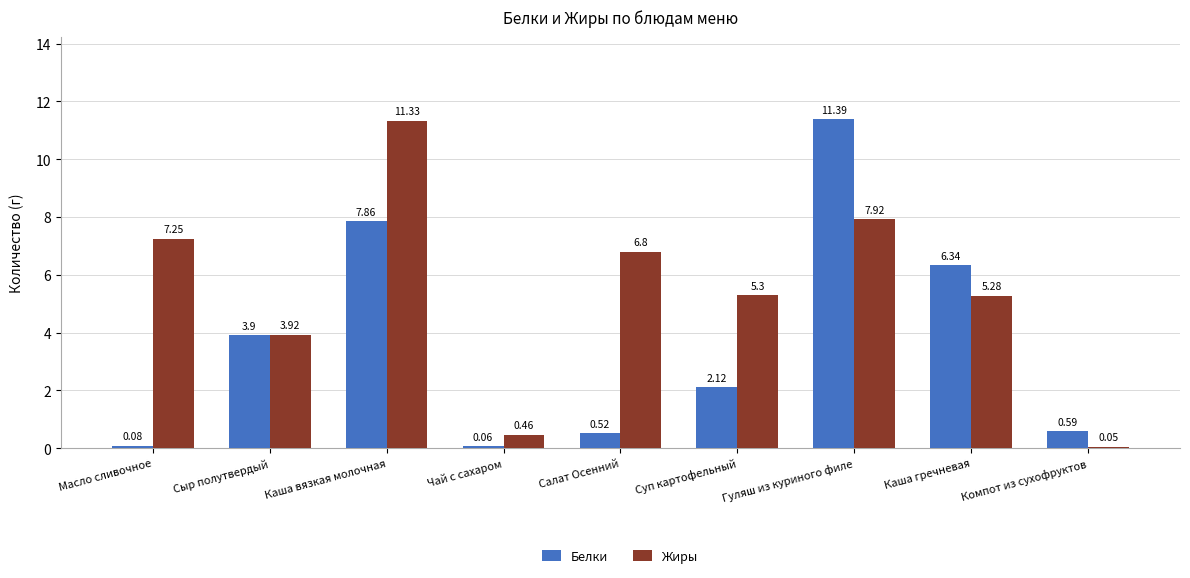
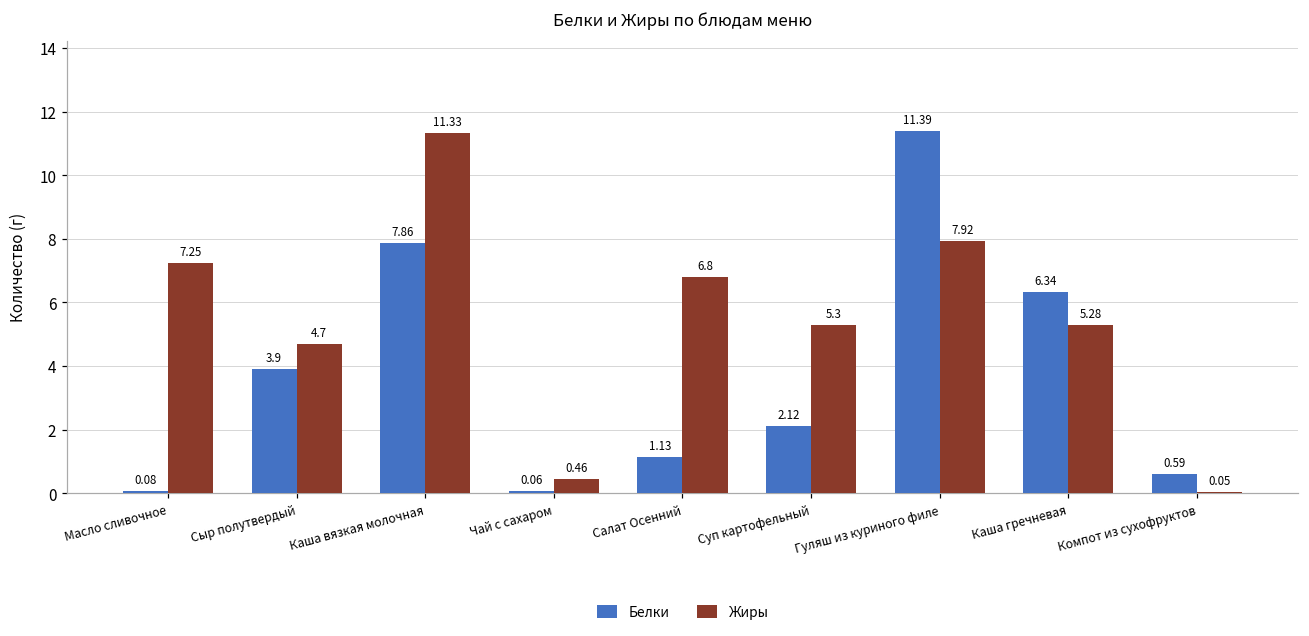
  {
    "Белки": {
      "Масло сливочное": 0.08,
      "Сыр полутвердый": 3.9,
      "Каша вязкая молочная": 7.86,
      "Чай с сахаром": 0.06,
-     "Салат Осенний": 0.52,
+     "Салат Осенний": 1.13,
      "Суп картофельный": 2.12,
      "Гуляш из куриного филе": 11.39,
      "Каша гречневая": 6.34,
      "Компот из сухофруктов": 0.59
    },
    "Жиры": {
      "Масло сливочное": 7.25,
-     "Сыр полутвердый": 3.92,
+     "Сыр полутвердый": 4.7,
      "Каша вязкая молочная": 11.33,
      "Чай с сахаром": 0.46,
      "Салат Осенний": 6.8,
      "Суп картофельный": 5.3,
      "Гуляш из куриного филе": 7.92,
      "Каша гречневая": 5.28,
      "Компот из сухофруктов": 0.05
    }
  }
